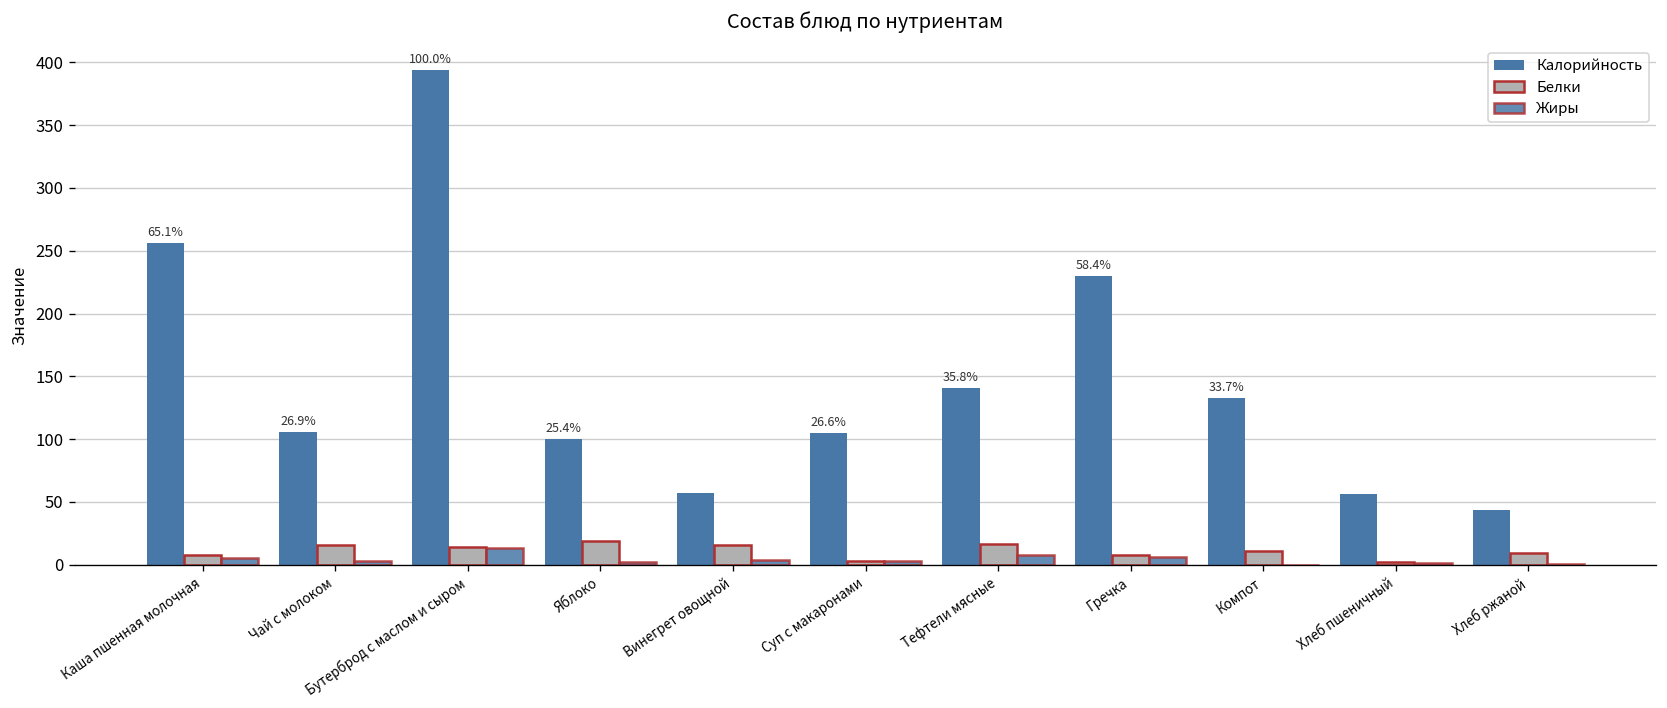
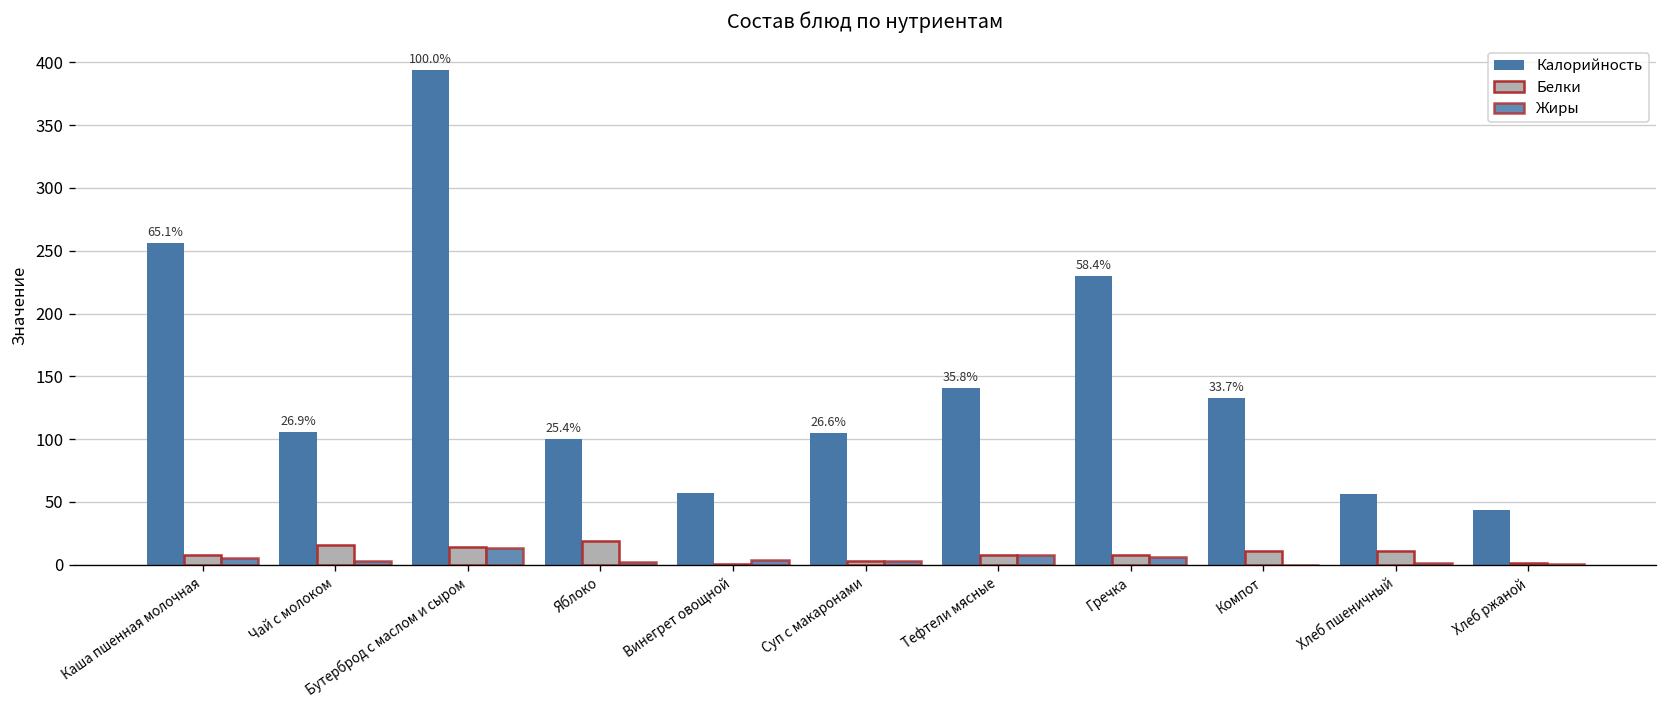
  {
    "Белки": {
      "Каша пшенная молочная": 8,
      "Чай с молоком": 16,
      "Бутерброд с маслом и сыром": 14,
      "Яблоко": 19,
-     "Винегрет овощной": 16,
+     "Винегрет овощной": 1,
      "Суп с макаронами": 3,
-     "Тефтели мясные": 17,
+     "Тефтели мясные": 8,
      "Гречка": 8,
      "Компот": 11,
-     "Хлеб пшеничный": 2,
-     "Хлеб ржаной": 9
+     "Хлеб пшеничный": 11,
+     "Хлеб ржаной": 2
    }
  }
